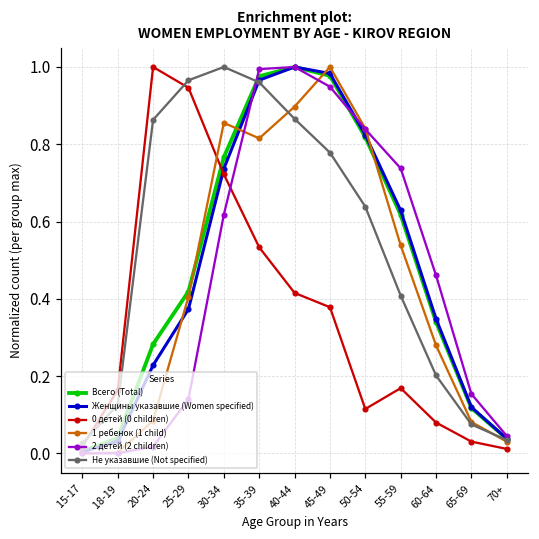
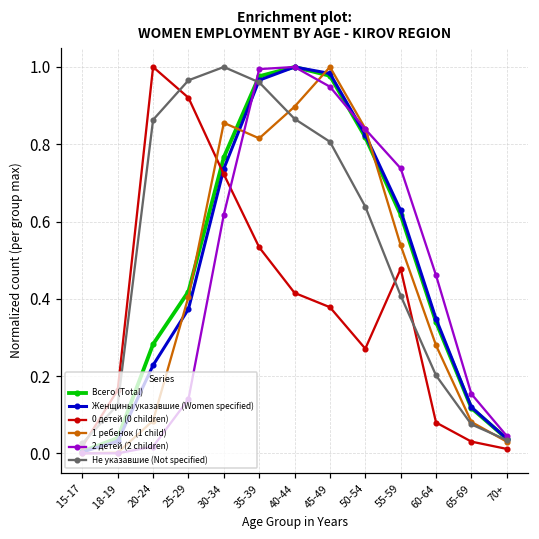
  {
    "Всего (Total)": {
      "20-24": 0.28,
      "25-29": 0.42,
      "30-34": 0.77,
      "35-39": 0.98,
      "55-59": 0.62,
      "60-64": 0.34
    },
    "Женщины указавшие (Women specified)": {
      "20-24": 0.23,
      "25-29": 0.37,
      "30-34": 0.74,
      "55-59": 0.63,
      "60-64": 0.35
    },
    "0 детей (0 children)": {
      "20-24": 1.00,
-     "25-29": 0.95,
+     "25-29": 0.92,
      "30-34": 0.72,
      "35-39": 0.53,
      "40-44": 0.42,
      "45-49": 0.38,
-     "50-54": 0.11,
-     "55-59": 0.17,
+     "50-54": 0.27,
+     "55-59": 0.48,
      "60-64": 0.08,
      "65-69": 0.03,
      "70+": 0.01
    },
    "1 ребенок (1 child)": {
      "25-29": 0.41,
      "30-34": 0.86,
      "35-39": 0.82,
      "40-44": 0.90,
      "45-49": 1.00,
      "55-59": 0.54,
      "60-64": 0.28
    },
    "2 детей (2 children)": {
      "30-34": 0.62,
      "35-39": 0.99,
      "45-49": 0.95,
      "55-59": 0.74,
      "60-64": 0.46,
      "65-69": 0.15
    },
    "Не указавшие (Not specified)": {
      "20-24": 0.86,
      "25-29": 0.97,
      "30-34": 1.00,
      "40-44": 0.87,
-     "45-49": 0.78,
+     "45-49": 0.81,
      "50-54": 0.64,
      "55-59": 0.41,
      "60-64": 0.20
    }
  }
